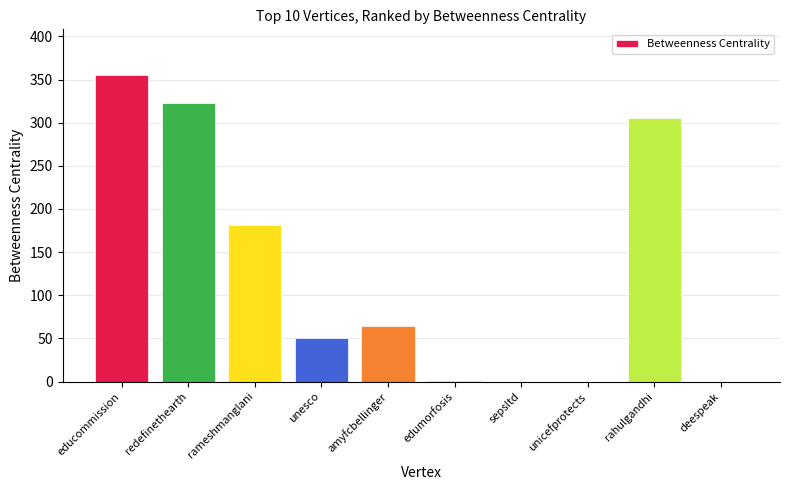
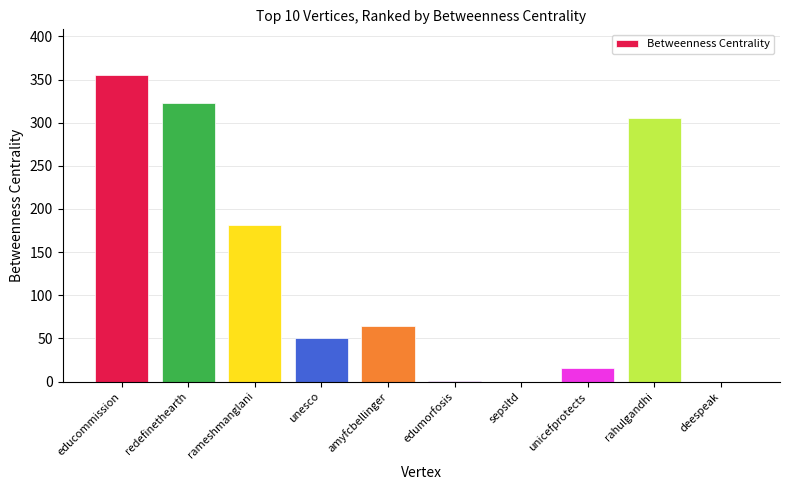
  {
    "educommission": 360,
    "redefinethearth": 320,
    "rameshmanglani": 180,
    "unesco": 50,
    "amyfcbellinger": 60,
    "sepsltd": 0,
-   "unicefprotects": 0,
+   "unicefprotects": 20,
    "rahulgandhi": 310,
    "deespeak": 0
  }
